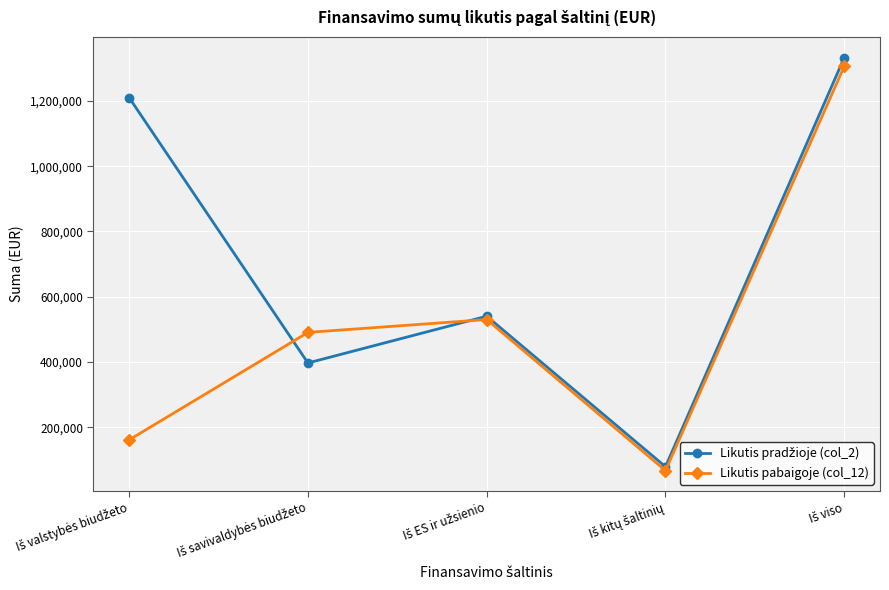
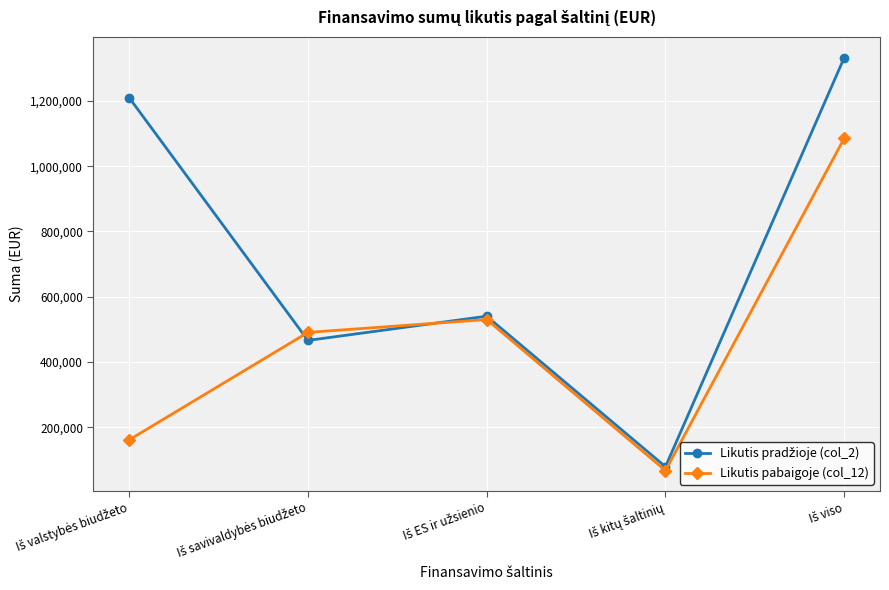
  {
    "Likutis pradžioje (col_2)": {
      "Iš valstybės biudžeto": "1,210,000",
-     "Iš savivaldybės biudžeto": "400,000",
+     "Iš savivaldybės biudžeto": "470,000",
      "Iš ES ir užsienio": "540,000",
      "Iš kitų šaltinių": "80,000",
      "Iš viso": "1,330,000"
    },
    "Likutis pabaigoje (col_12)": {
      "Iš valstybės biudžeto": "160,000",
      "Iš savivaldybės biudžeto": "490,000",
      "Iš ES ir užsienio": "530,000",
      "Iš kitų šaltinių": "70,000",
-     "Iš viso": "1,310,000"
+     "Iš viso": "1,090,000"
    }
  }
